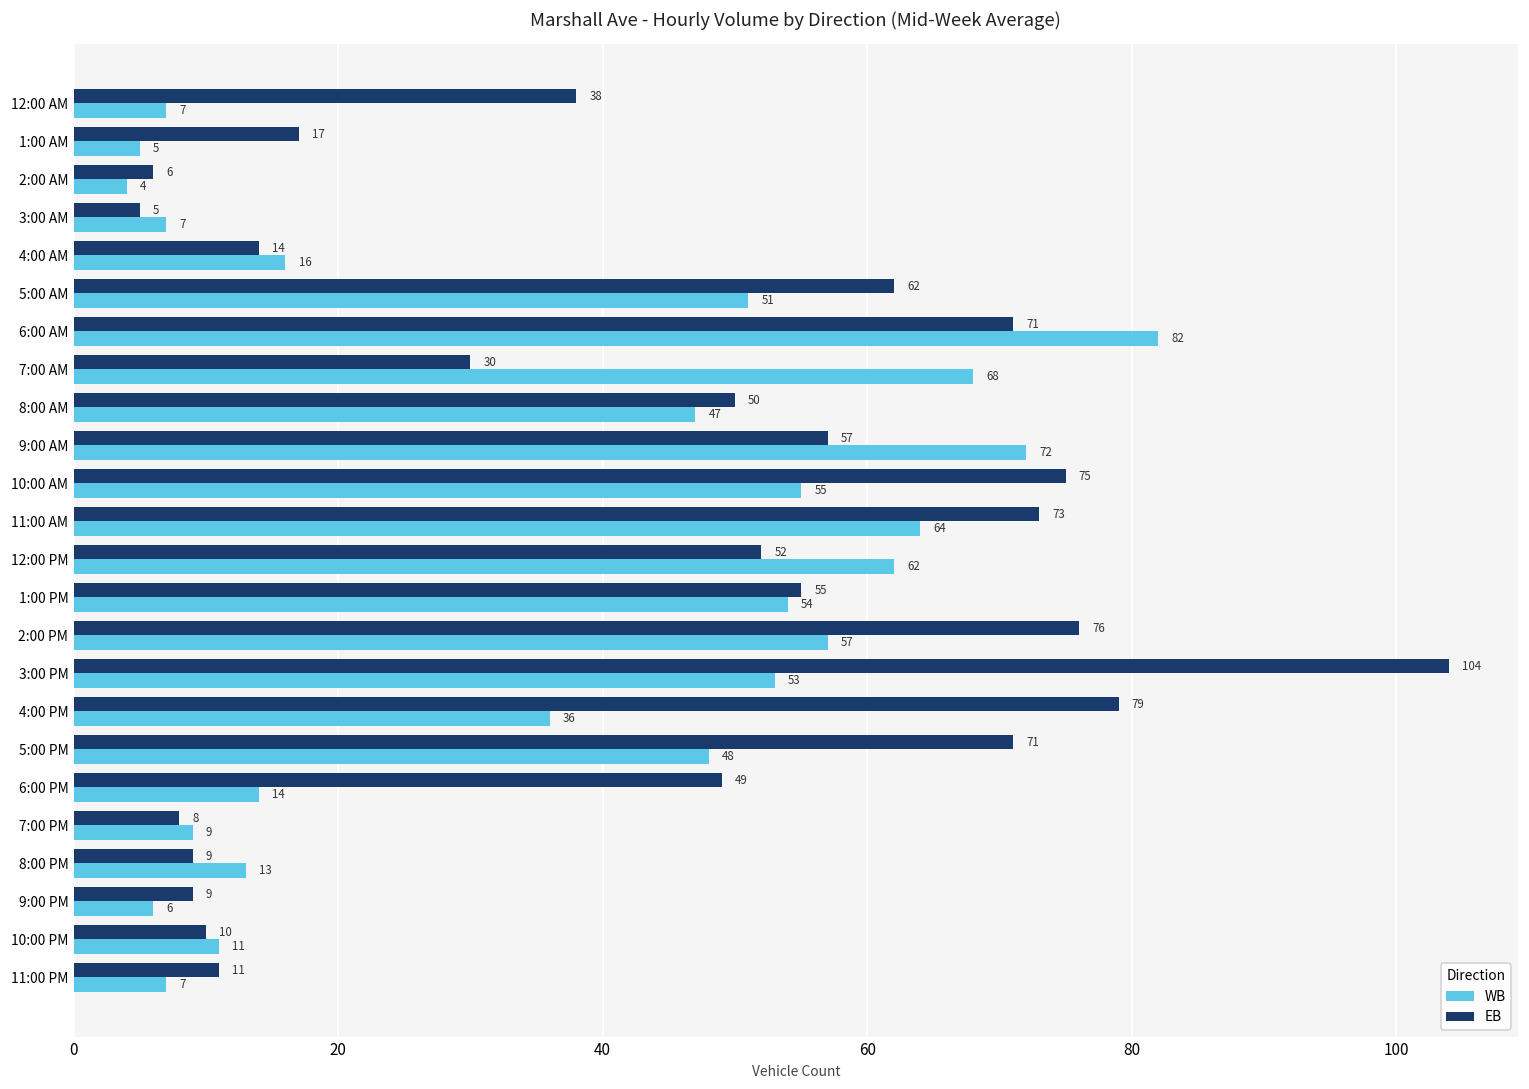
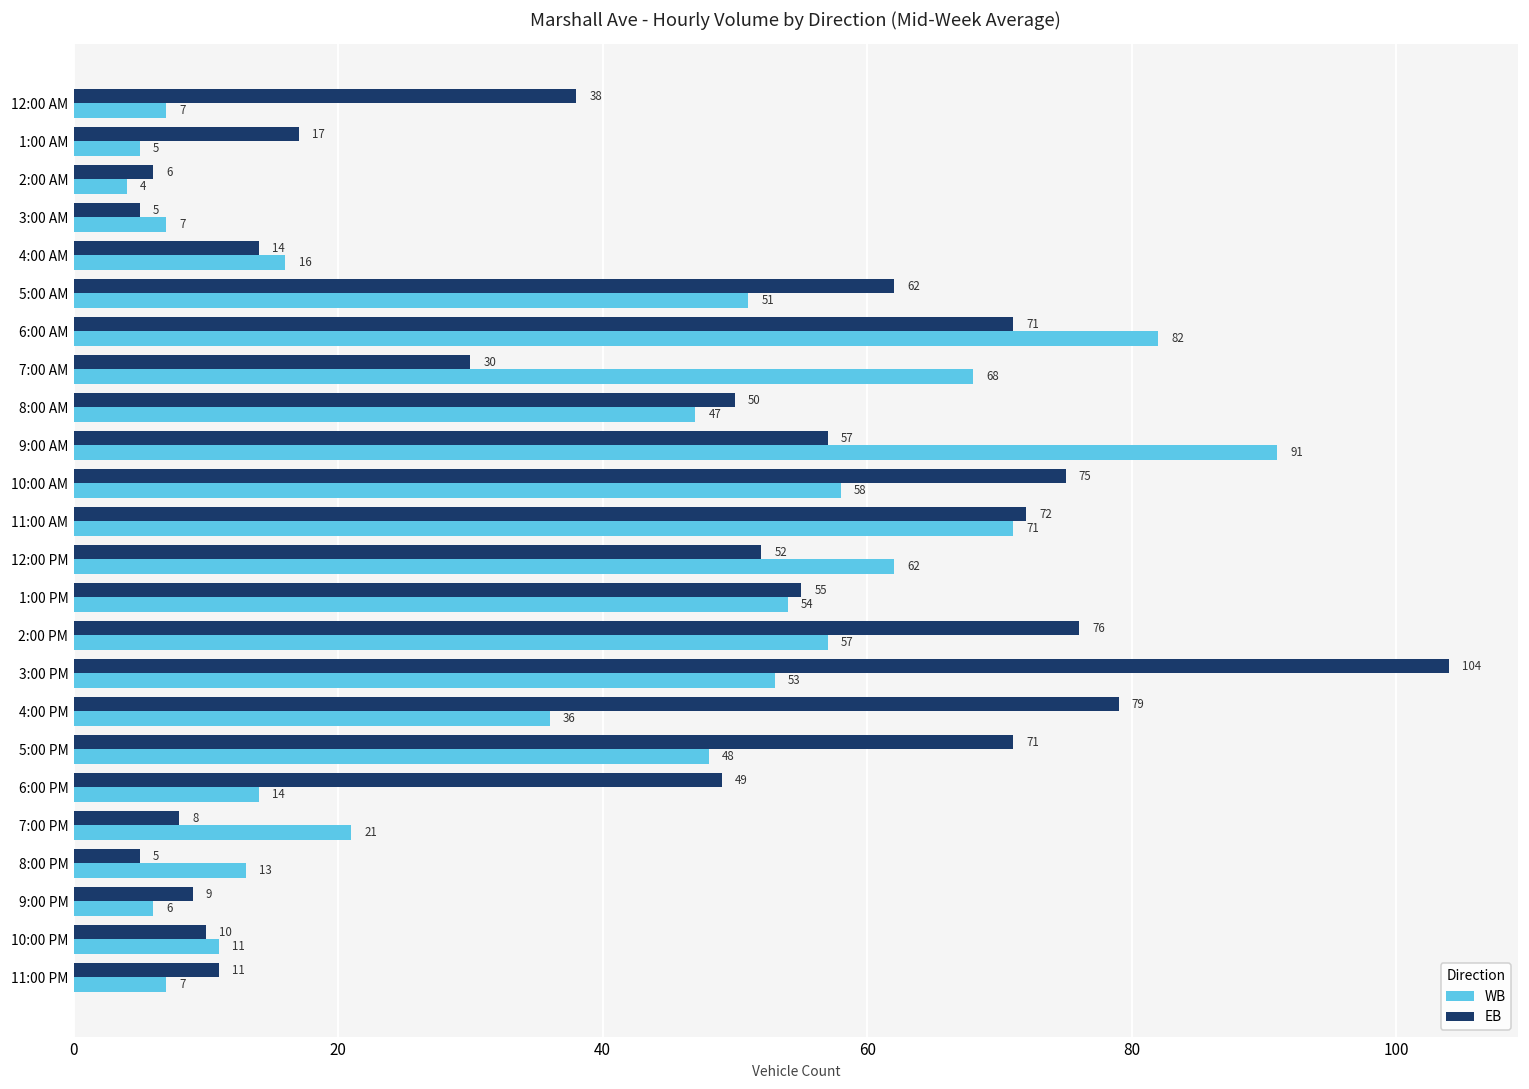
  {
    "WB": {
      "12:00 AM": 7,
      "1:00 AM": 5,
      "2:00 AM": 4,
      "3:00 AM": 7,
      "4:00 AM": 16,
      "5:00 AM": 51,
      "6:00 AM": 82,
      "7:00 AM": 68,
      "8:00 AM": 47,
-     "9:00 AM": 72,
-     "10:00 AM": 55,
-     "11:00 AM": 64,
+     "9:00 AM": 91,
+     "10:00 AM": 58,
+     "11:00 AM": 71,
      "12:00 PM": 62,
      "1:00 PM": 54,
      "2:00 PM": 57,
      "3:00 PM": 53,
      "4:00 PM": 36,
      "5:00 PM": 48,
      "6:00 PM": 14,
-     "7:00 PM": 9,
+     "7:00 PM": 21,
      "8:00 PM": 13,
      "9:00 PM": 6,
      "10:00 PM": 11,
      "11:00 PM": 7
    },
    "EB": {
      "12:00 AM": 38,
      "1:00 AM": 17,
      "2:00 AM": 6,
      "3:00 AM": 5,
      "4:00 AM": 14,
      "5:00 AM": 62,
      "6:00 AM": 71,
      "7:00 AM": 30,
      "8:00 AM": 50,
      "9:00 AM": 57,
      "10:00 AM": 75,
-     "11:00 AM": 73,
+     "11:00 AM": 72,
      "12:00 PM": 52,
      "1:00 PM": 55,
      "2:00 PM": 76,
      "3:00 PM": 104,
      "4:00 PM": 79,
      "5:00 PM": 71,
      "6:00 PM": 49,
      "7:00 PM": 8,
-     "8:00 PM": 9,
+     "8:00 PM": 5,
      "9:00 PM": 9,
      "10:00 PM": 10,
      "11:00 PM": 11
    }
  }
